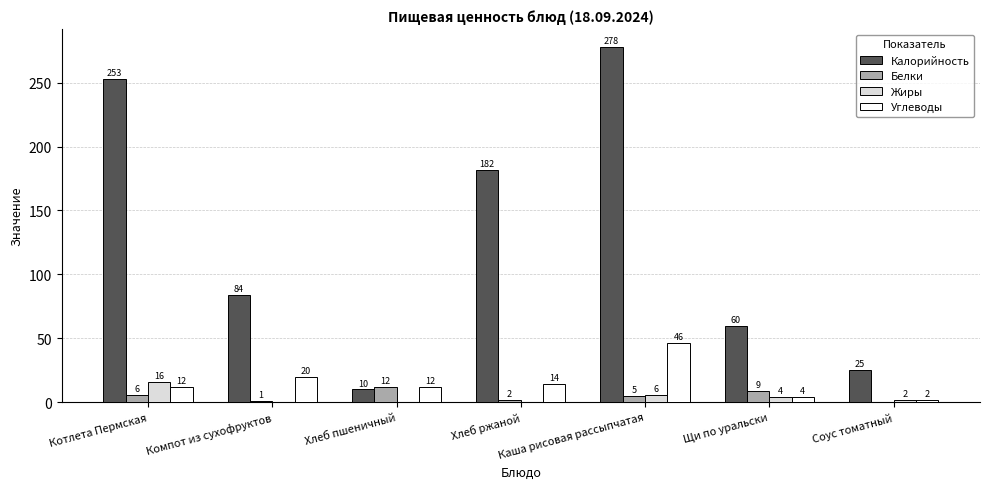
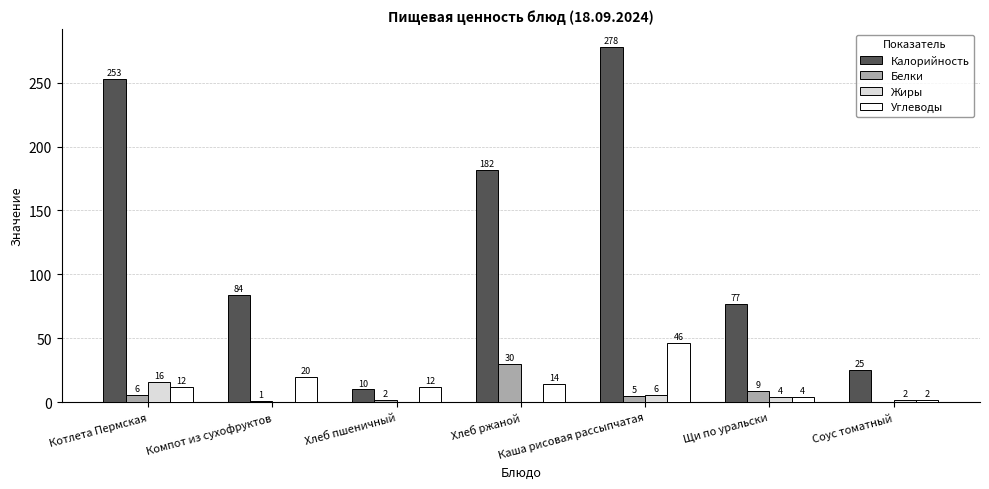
  {
    "Калорийность": {
      "Котлета Пермская": 253,
      "Компот из сухофруктов": 84,
      "Хлеб пшеничный": 10,
      "Хлеб ржаной": 182,
      "Каша рисовая рассыпчатая": 278,
-     "Щи по уральски": 60,
+     "Щи по уральски": 77,
      "Соус томатный": 25
    },
    "Белки": {
      "Котлета Пермская": 6,
      "Компот из сухофруктов": 1,
-     "Хлеб пшеничный": 12,
-     "Хлеб ржаной": 2,
+     "Хлеб пшеничный": 2,
+     "Хлеб ржаной": 30,
      "Каша рисовая рассыпчатая": 5,
      "Щи по уральски": 9
    }
  }
